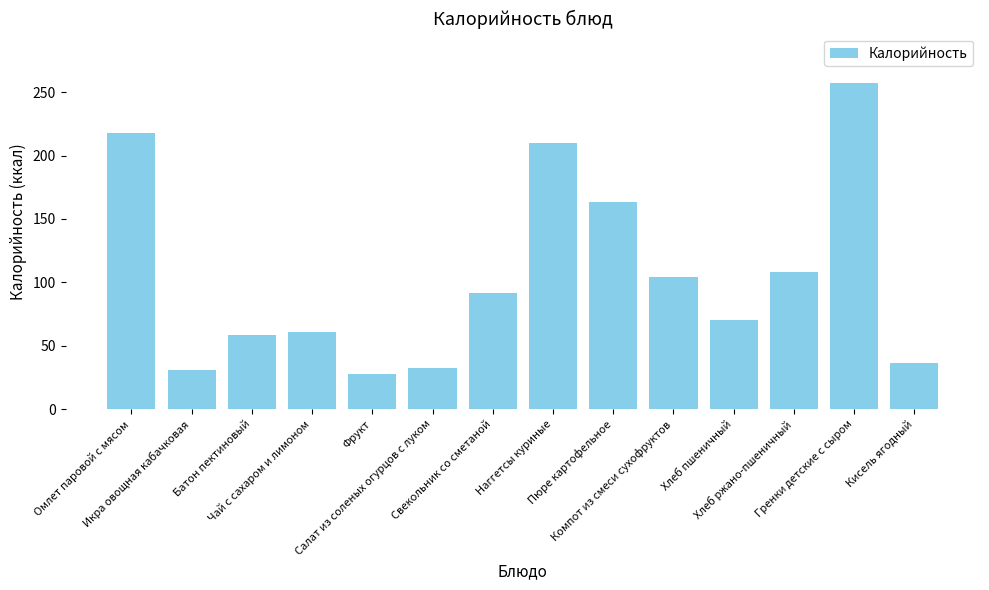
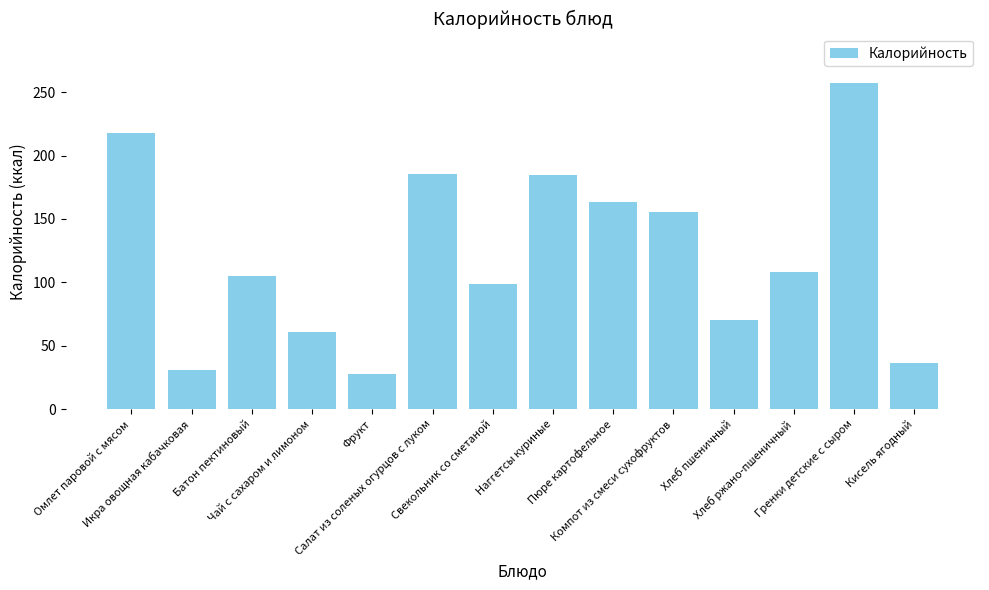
  {
    "Омлет паровой с мясом": 217,
    "Икра овощная кабачковая": 31,
-   "Батон пектиновый": 58,
+   "Батон пектиновый": 105,
    "Чай с сахаром и лимоном": 61,
    "Фрукт": 27,
-   "Салат из соленых огурцов с луком": 33,
-   "Свекольник со сметаной": 92,
-   "Наггетсы куриные": 210,
+   "Салат из соленых огурцов с луком": 185,
+   "Свекольник со сметаной": 99,
+   "Наггетсы куриные": 185,
    "Пюре картофельное": 164,
-   "Компот из смеси сухофруктов": 104,
+   "Компот из смеси сухофруктов": 155,
    "Хлеб пшеничный": 70,
    "Хлеб ржано-пшеничный": 108,
    "Гренки детские с сыром": 258,
    "Кисель ягодный": 36
  }
